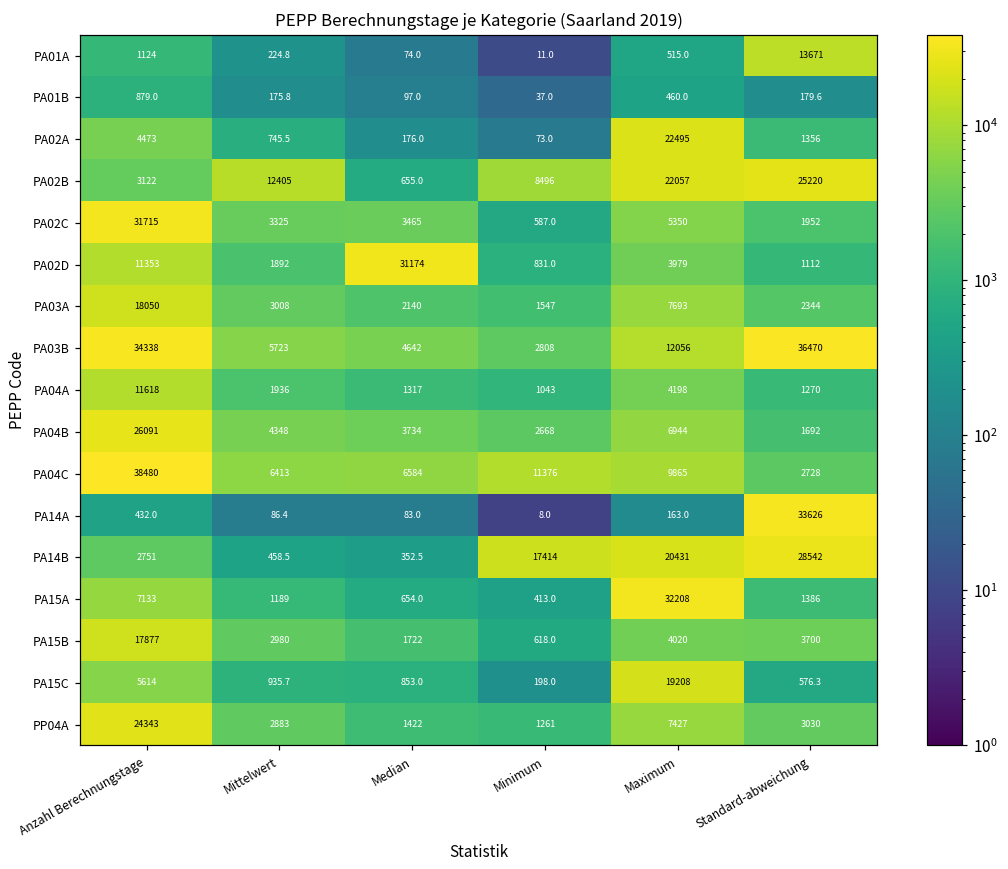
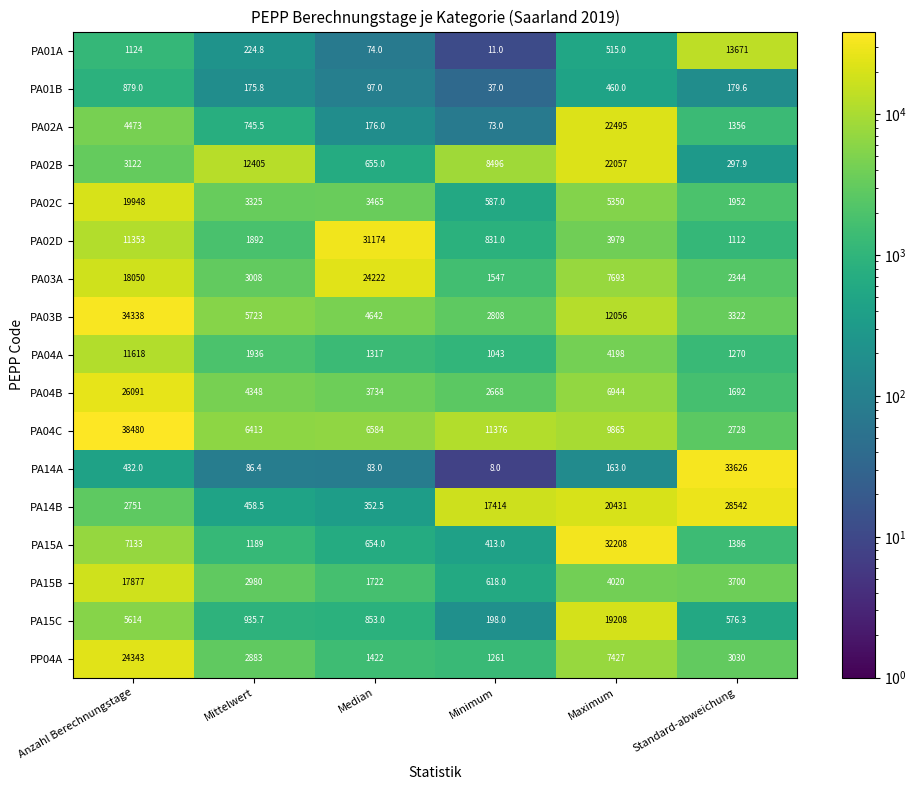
  {
    "PA01A": {
      "Anzahl Berechnungstage": 1124,
      "Mittelwert": 224.8,
      "Median": 74.0,
      "Minimum": 11.0,
      "Maximum": 515.0,
      "Standard-abweichung": 13671
    },
    "PA01B": {
      "Anzahl Berechnungstage": 879.0,
      "Mittelwert": 175.8,
      "Median": 97.0,
      "Minimum": 37.0,
      "Maximum": 460.0,
      "Standard-abweichung": 179.6
    },
    "PA02A": {
      "Anzahl Berechnungstage": 4473,
      "Mittelwert": 745.5,
      "Median": 176.0,
      "Minimum": 73.0,
      "Maximum": 22495,
      "Standard-abweichung": 1356
    },
    "PA02B": {
      "Anzahl Berechnungstage": 3122,
      "Mittelwert": 12405,
      "Median": 655.0,
      "Minimum": 8496,
      "Maximum": 22057,
-     "Standard-abweichung": 25220
+     "Standard-abweichung": 297.9
    },
    "PA02C": {
-     "Anzahl Berechnungstage": 31715,
+     "Anzahl Berechnungstage": 19948,
      "Mittelwert": 3325,
      "Median": 3465,
      "Minimum": 587.0,
      "Maximum": 5350,
      "Standard-abweichung": 1952
    },
    "PA02D": {
      "Anzahl Berechnungstage": 11353,
      "Mittelwert": 1892,
      "Median": 31174,
      "Minimum": 831.0,
      "Maximum": 3979,
      "Standard-abweichung": 1112
    },
    "PA03A": {
      "Anzahl Berechnungstage": 18050,
      "Mittelwert": 3008,
-     "Median": 2140,
+     "Median": 24222,
      "Minimum": 1547,
      "Maximum": 7693,
      "Standard-abweichung": 2344
    },
    "PA03B": {
      "Anzahl Berechnungstage": 34338,
      "Mittelwert": 5723,
      "Median": 4642,
      "Minimum": 2808,
      "Maximum": 12056,
-     "Standard-abweichung": 36470
+     "Standard-abweichung": 3322
    },
    "PA04A": {
      "Anzahl Berechnungstage": 11618,
      "Mittelwert": 1936,
      "Median": 1317,
      "Minimum": 1043,
      "Maximum": 4198,
      "Standard-abweichung": 1270
    },
    "PA04B": {
      "Anzahl Berechnungstage": 26091,
      "Mittelwert": 4348,
      "Median": 3734,
      "Minimum": 2668,
      "Maximum": 6944,
      "Standard-abweichung": 1692
    },
    "PA04C": {
      "Anzahl Berechnungstage": 38480,
      "Mittelwert": 6413,
      "Median": 6584,
      "Minimum": 11376,
      "Maximum": 9865,
      "Standard-abweichung": 2728
    },
    "PA14A": {
      "Anzahl Berechnungstage": 432.0,
      "Mittelwert": 86.4,
      "Median": 83.0,
      "Minimum": 8.0,
      "Maximum": 163.0,
      "Standard-abweichung": 33626
    },
    "PA14B": {
      "Anzahl Berechnungstage": 2751,
      "Mittelwert": 458.5,
      "Median": 352.5,
      "Minimum": 17414,
      "Maximum": 20431,
      "Standard-abweichung": 28542
    },
    "PA15A": {
      "Anzahl Berechnungstage": 7133,
      "Mittelwert": 1189,
      "Median": 654.0,
      "Minimum": 413.0,
      "Maximum": 32208,
      "Standard-abweichung": 1386
    },
    "PA15B": {
      "Anzahl Berechnungstage": 17877,
      "Mittelwert": 2980,
      "Median": 1722,
      "Minimum": 618.0,
      "Maximum": 4020,
      "Standard-abweichung": 3700
    },
    "PA15C": {
      "Anzahl Berechnungstage": 5614,
      "Mittelwert": 935.7,
      "Median": 853.0,
      "Minimum": 198.0,
      "Maximum": 19208,
      "Standard-abweichung": 576.3
    },
    "PP04A": {
      "Anzahl Berechnungstage": 24343,
      "Mittelwert": 2883,
      "Median": 1422,
      "Minimum": 1261,
      "Maximum": 7427,
      "Standard-abweichung": 3030
    }
  }
